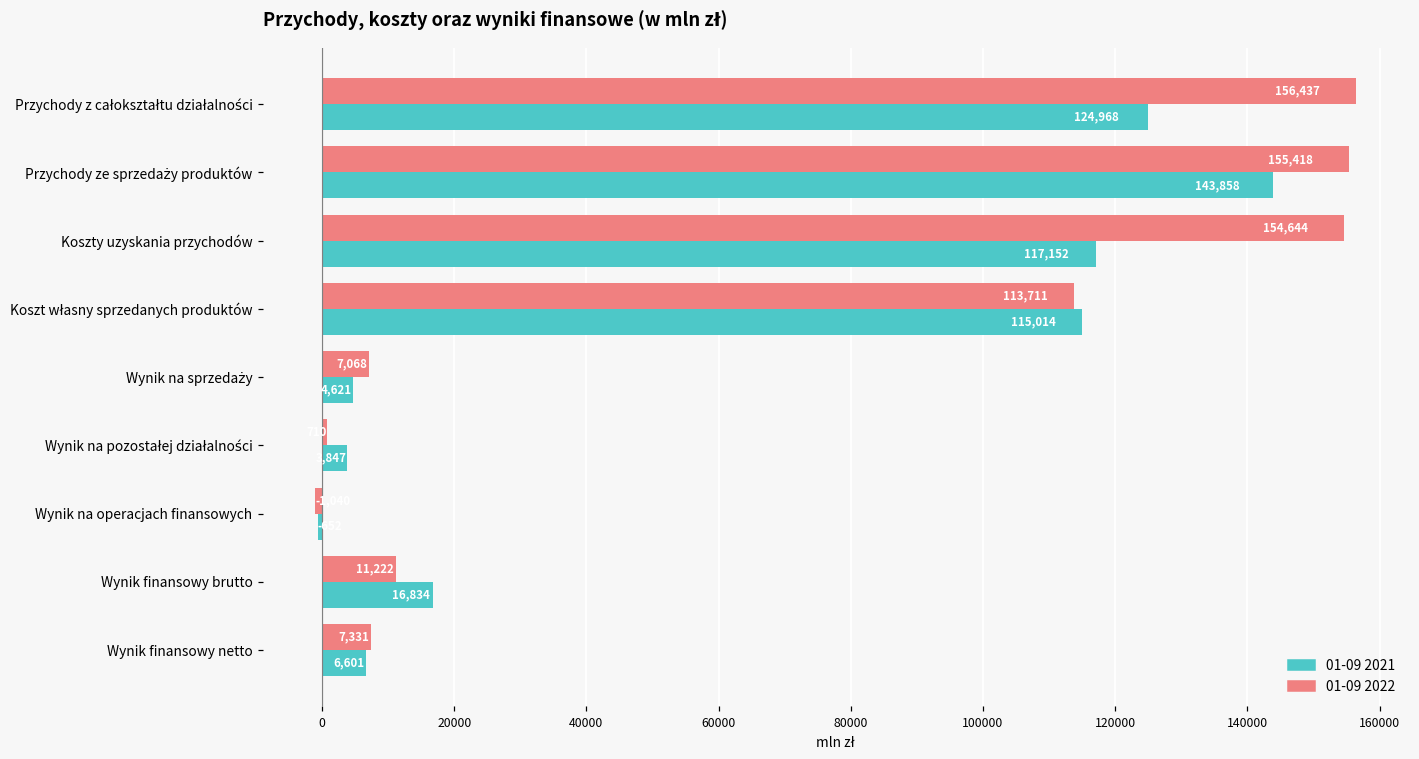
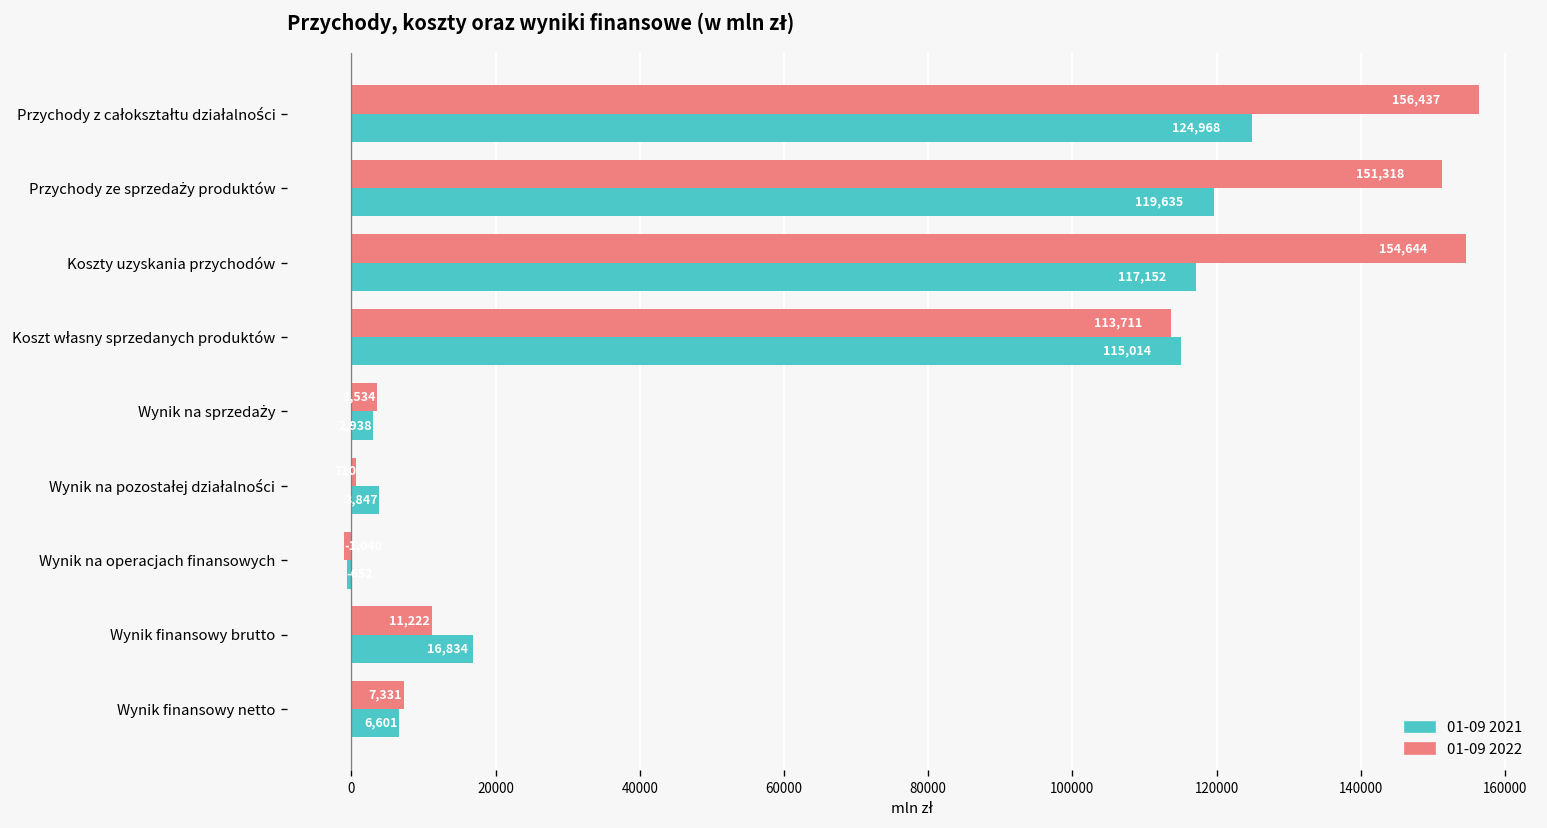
  {
    "01-09 2021": {
      "Przychody z całokształtu działalności": "124,968",
-     "Przychody ze sprzedaży produktów": "143,858",
+     "Przychody ze sprzedaży produktów": "119,635",
      "Koszty uzyskania przychodów": "117,152",
      "Koszt własny sprzedanych produktów": "115,014",
-     "Wynik na sprzedaży": "4,621",
+     "Wynik na sprzedaży": "2,938",
      "Wynik na pozostałej działalności": "3,847",
      "Wynik finansowy brutto": "16,834",
      "Wynik finansowy netto": "6,601"
    },
    "01-09 2022": {
      "Przychody z całokształtu działalności": "156,437",
-     "Przychody ze sprzedaży produktów": "155,418",
+     "Przychody ze sprzedaży produktów": "151,318",
      "Koszty uzyskania przychodów": "154,644",
      "Koszt własny sprzedanych produktów": "113,711",
-     "Wynik na sprzedaży": "7,068",
+     "Wynik na sprzedaży": "3,534",
      "Wynik finansowy brutto": "11,222",
      "Wynik finansowy netto": "7,331"
    }
  }
